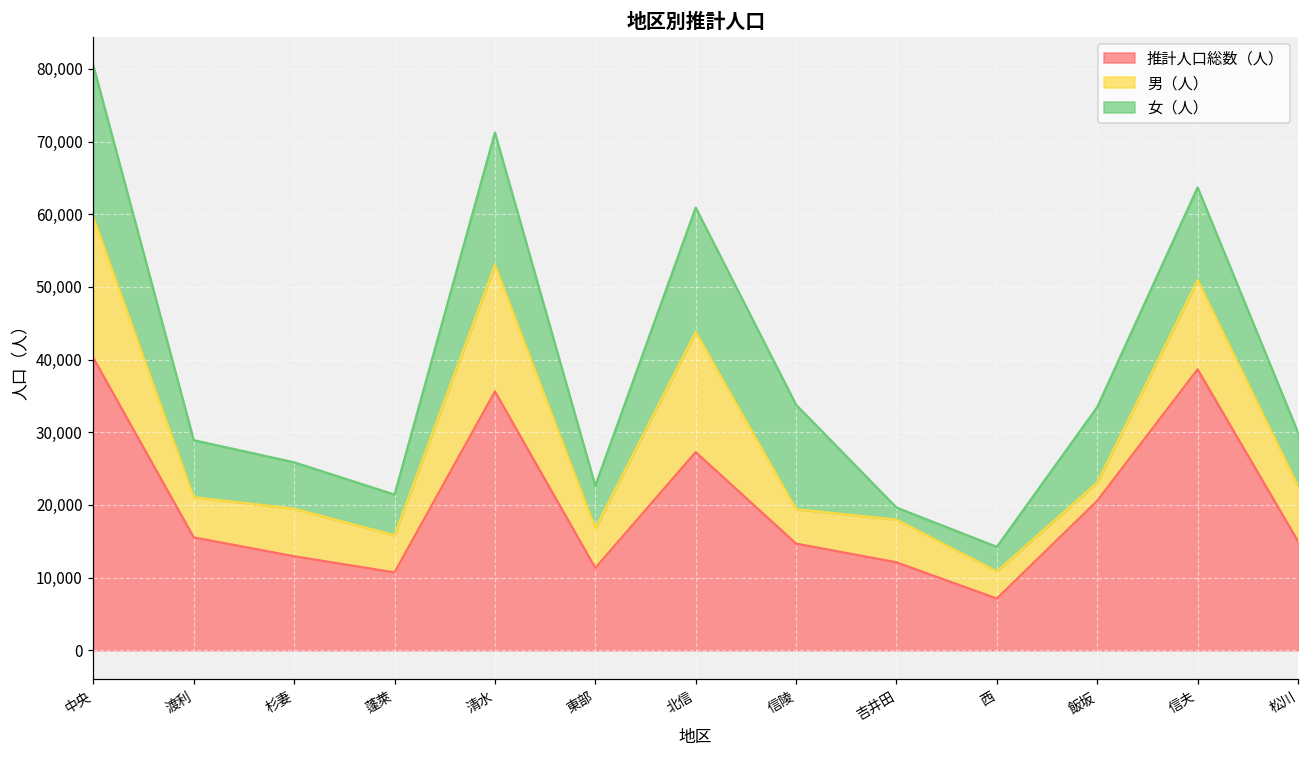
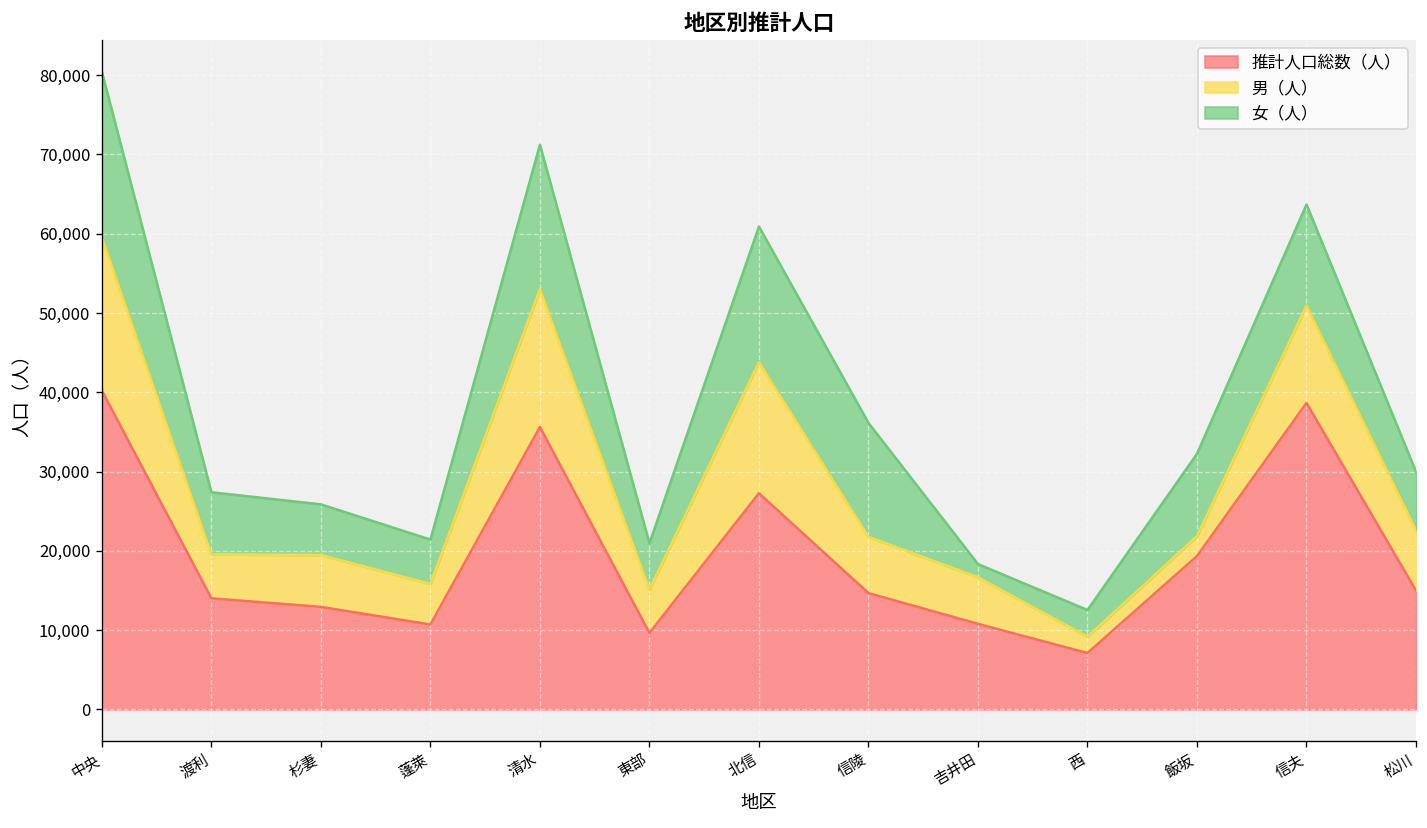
  {
    "推計人口総数（人）": {
      "中央": "40,000",
-     "渡利": "16,000",
+     "渡利": "14,000",
      "杉妻": "13,000",
      "蓬萊": "11,000",
      "清水": "36,000",
-     "東部": "11,000",
+     "東部": "10,000",
      "北信": "27,000",
      "信陵": "15,000",
-     "吉井田": "12,000",
+     "吉井田": "11,000",
      "西": "7,000",
-     "飯坂": "21,000",
+     "飯坂": "19,000",
      "信夫": "39,000",
      "松川": "15,000"
    },
    "男（人）": {
      "中央": "19,000",
      "渡利": "6,000",
      "杉妻": "7,000",
      "蓬萊": "5,000",
      "清水": "17,000",
      "東部": "5,000",
      "北信": "17,000",
-     "信陵": "5,000",
+     "信陵": "7,000",
      "吉井田": "6,000",
-     "西": "4,000",
+     "西": "2,000",
      "飯坂": "3,000",
      "信夫": "12,000",
      "松川": "8,000"
    },
    "女（人）": {
      "中央": "21,000",
      "渡利": "8,000",
      "杉妻": "6,000",
      "蓬萊": "6,000",
      "清水": "18,000",
      "東部": "6,000",
      "北信": "17,000",
      "信陵": "14,000",
      "吉井田": "2,000",
      "西": "3,000",
      "飯坂": "10,000",
      "信夫": "13,000",
      "松川": "7,000"
    }
  }
